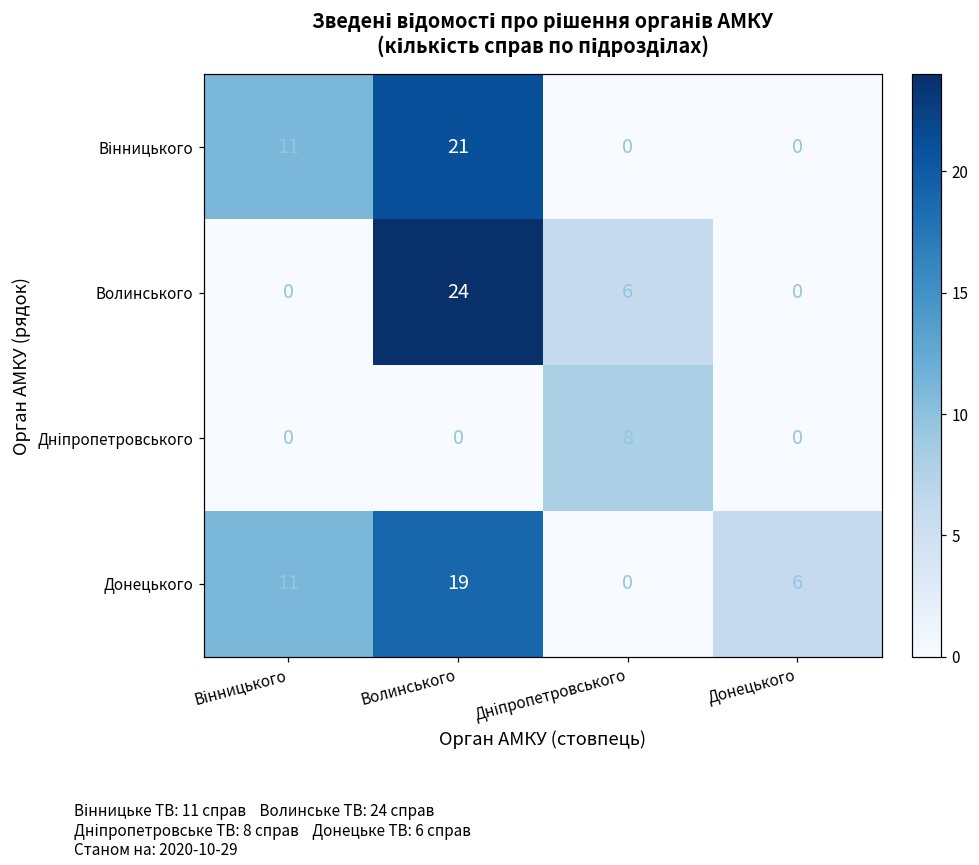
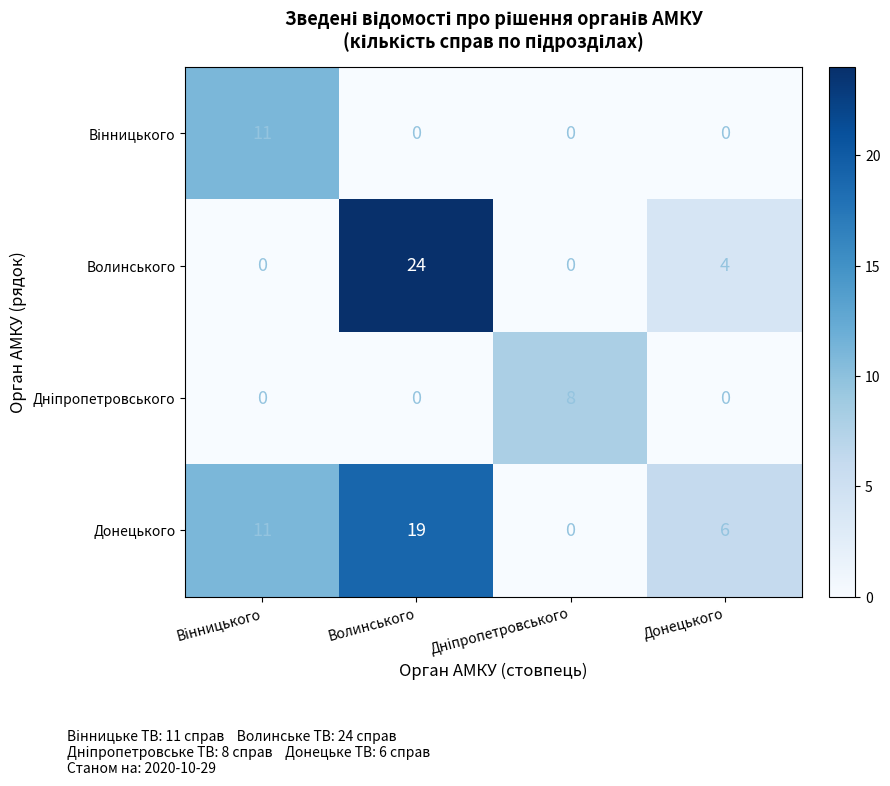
  {
    "Вінницького": {
-     "Волинського": 21,
+     "Волинського": 0,
      "Дніпропетровського": 0,
      "Донецького": 0
    },
    "Волинського": {
      "Вінницького": 0,
      "Волинського": 24,
-     "Дніпропетровського": 6,
-     "Донецького": 0
+     "Дніпропетровського": 0,
+     "Донецького": 4
    },
    "Дніпропетровського": {
      "Вінницького": 0,
      "Волинського": 0,
      "Донецького": 0
    },
    "Донецького": {
      "Волинського": 19,
      "Дніпропетровського": 0,
      "Донецького": 6
    }
  }
